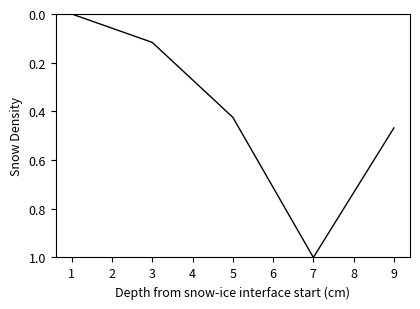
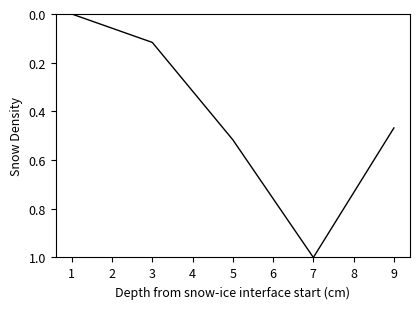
  {
    "1": 0.00,
    "3": 0.12,
-   "5": 0.42,
+   "5": 0.52,
    "7": 1.00,
    "9": 0.47
  }
